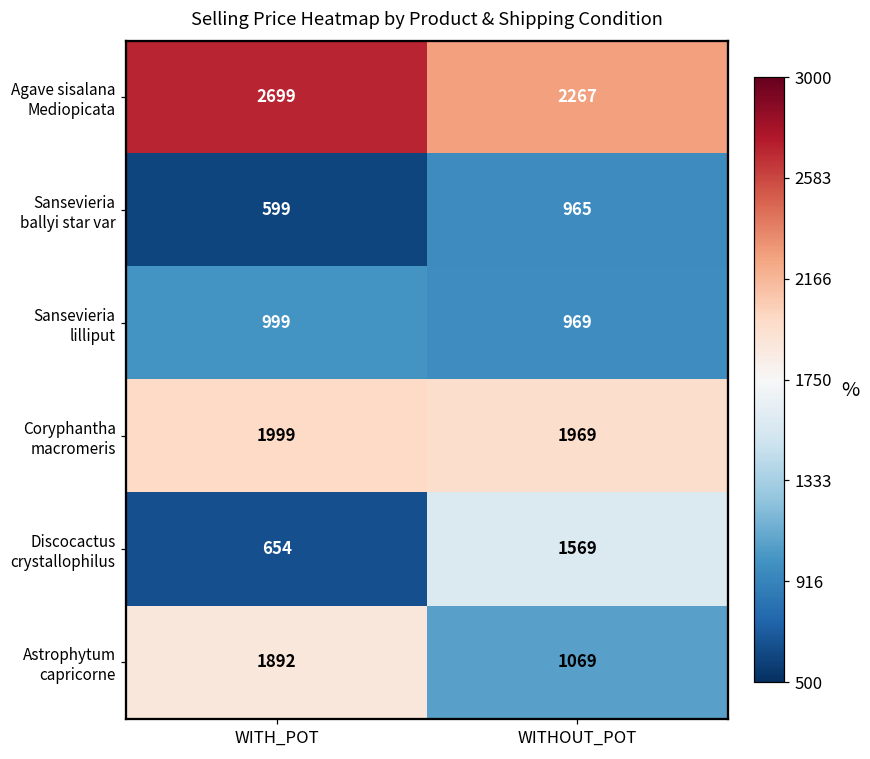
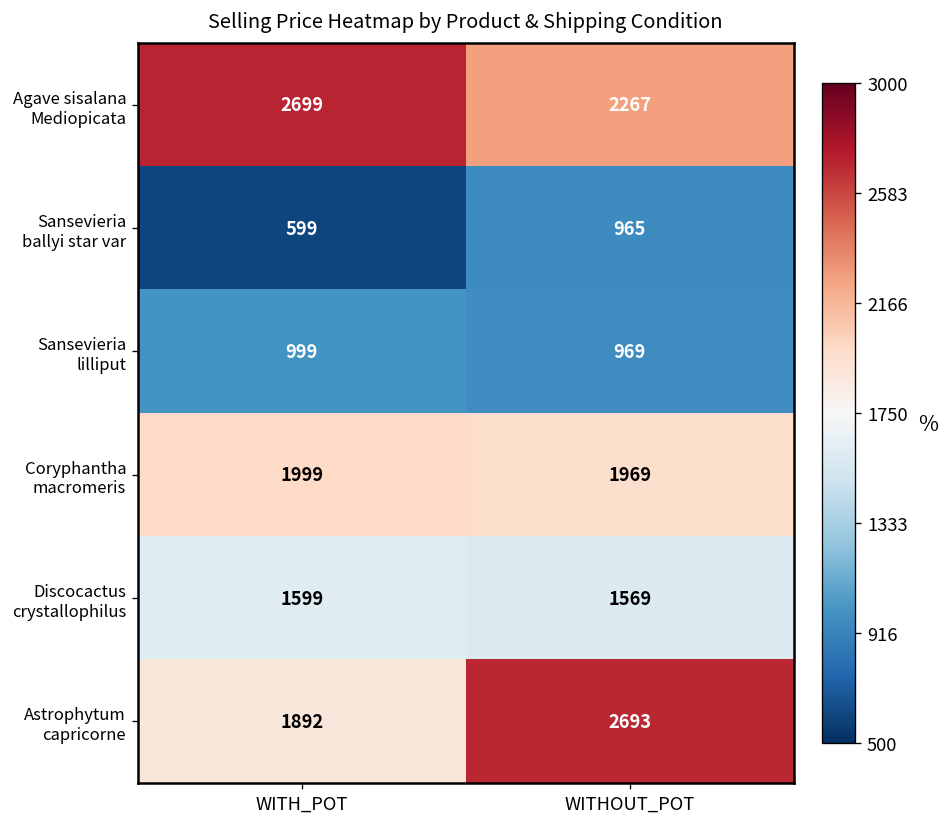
  {
    "Agave sisalana Mediopicata": {
      "WITH_POT": 2699,
      "WITHOUT_POT": 2267
    },
    "Sansevieria ballyi star var": {
      "WITH_POT": 599,
      "WITHOUT_POT": 965
    },
    "Sansevieria lilliput": {
      "WITH_POT": 999,
      "WITHOUT_POT": 969
    },
    "Coryphantha macromeris": {
      "WITH_POT": 1999,
      "WITHOUT_POT": 1969
    },
    "Discocactus crystallophilus": {
-     "WITH_POT": 654,
+     "WITH_POT": 1599,
      "WITHOUT_POT": 1569
    },
    "Astrophytum capricorne": {
      "WITH_POT": 1892,
-     "WITHOUT_POT": 1069
+     "WITHOUT_POT": 2693
    }
  }
